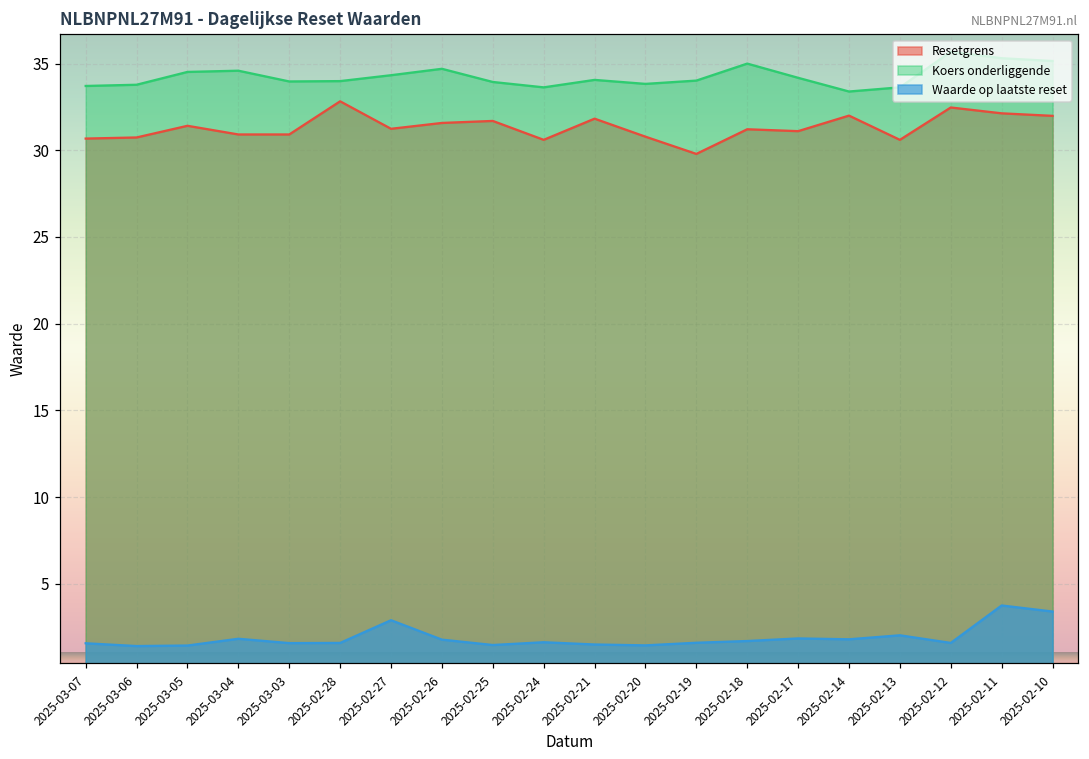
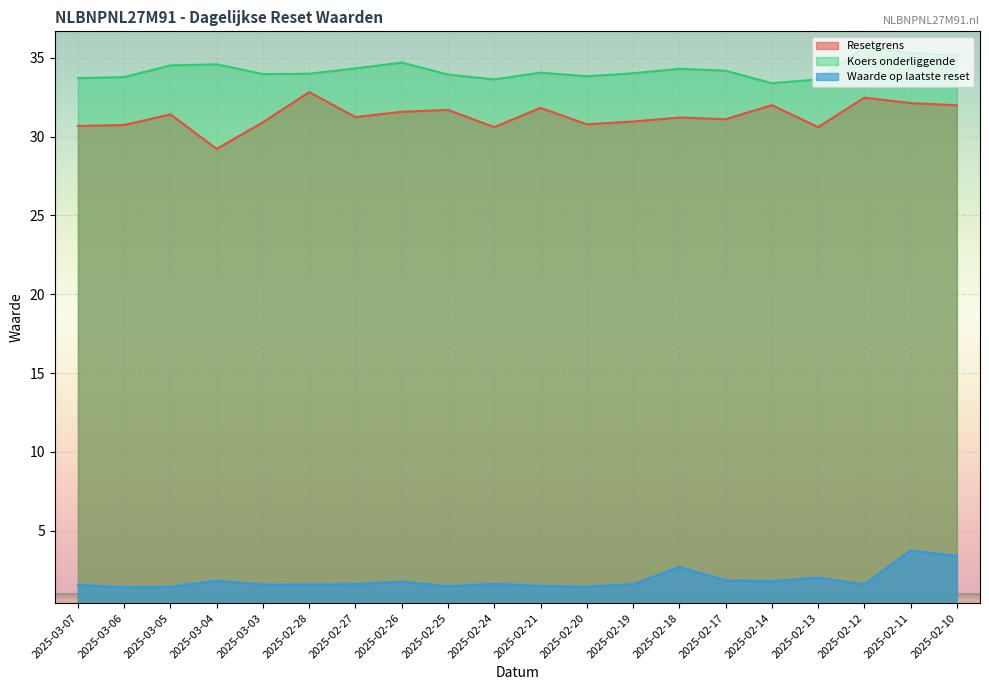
  {
    "Resetgrens": {
      "2025-03-07": 30.7,
      "2025-03-06": 30.7,
      "2025-03-05": 31.4,
-     "2025-03-04": 30.9,
+     "2025-03-04": 29.2,
      "2025-03-03": 30.9,
      "2025-02-28": 32.8,
      "2025-02-27": 31.2,
      "2025-02-26": 31.6,
      "2025-02-25": 31.7,
      "2025-02-24": 30.6,
      "2025-02-21": 31.8,
      "2025-02-20": 30.8,
-     "2025-02-19": 29.8,
+     "2025-02-19": 31.0,
      "2025-02-18": 31.2,
      "2025-02-17": 31.1,
      "2025-02-14": 32.0,
      "2025-02-13": 30.6,
      "2025-02-12": 32.5,
      "2025-02-11": 32.1,
      "2025-02-10": 32.0
    },
    "Koers onderliggende": {
      "2025-03-07": 33.7,
      "2025-03-06": 33.8,
      "2025-03-05": 34.5,
      "2025-03-04": 34.6,
      "2025-03-03": 34.0,
      "2025-02-28": 34.0,
      "2025-02-27": 34.3,
      "2025-02-26": 34.7,
      "2025-02-25": 33.9,
      "2025-02-24": 33.6,
      "2025-02-21": 34.1,
      "2025-02-20": 33.8,
      "2025-02-19": 34.0,
-     "2025-02-18": 35.0,
+     "2025-02-18": 34.3,
      "2025-02-17": 34.2,
      "2025-02-14": 33.4
    },
    "Waarde op laatste reset": {
      "2025-03-07": 1.6,
      "2025-03-06": 1.4,
      "2025-03-05": 1.4,
      "2025-03-04": 1.8,
      "2025-03-03": 1.6,
      "2025-02-28": 1.6,
-     "2025-02-27": 2.9,
+     "2025-02-27": 1.6,
      "2025-02-26": 1.8,
      "2025-02-25": 1.5,
      "2025-02-24": 1.6,
      "2025-02-21": 1.5,
      "2025-02-20": 1.5,
      "2025-02-19": 1.6,
-     "2025-02-18": 1.7,
+     "2025-02-18": 2.7,
      "2025-02-17": 1.9,
      "2025-02-14": 1.8,
      "2025-02-13": 2.0,
      "2025-02-12": 1.6,
      "2025-02-11": 3.8,
      "2025-02-10": 3.4
    }
  }
